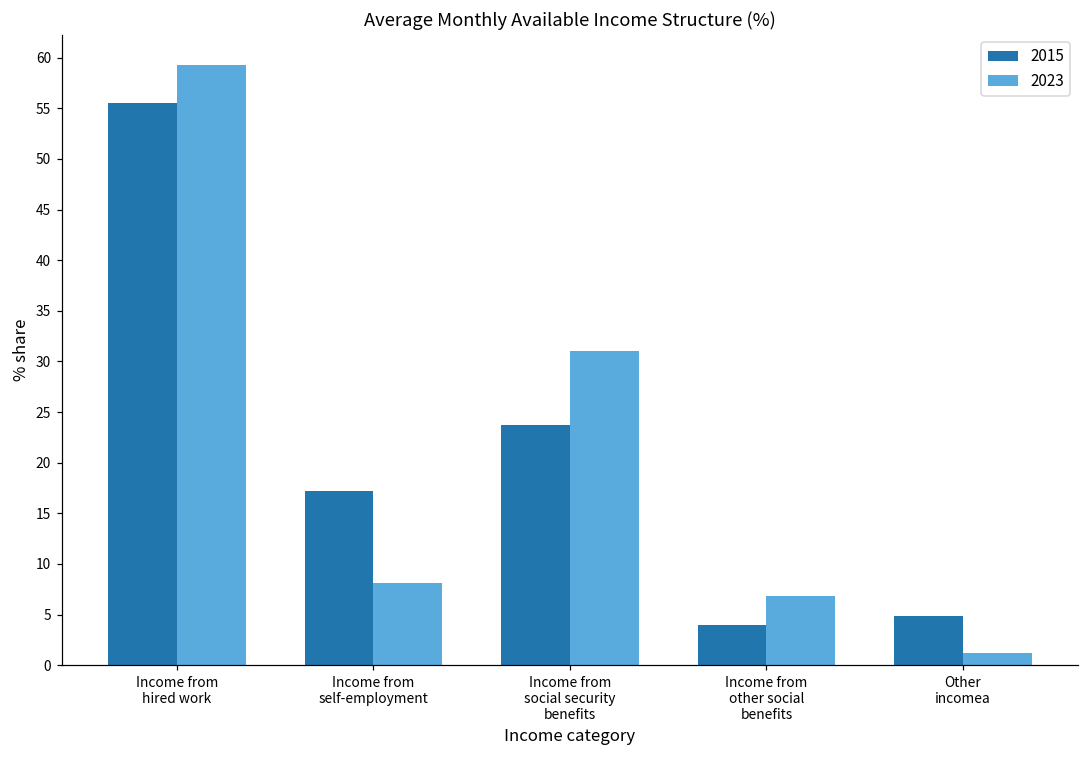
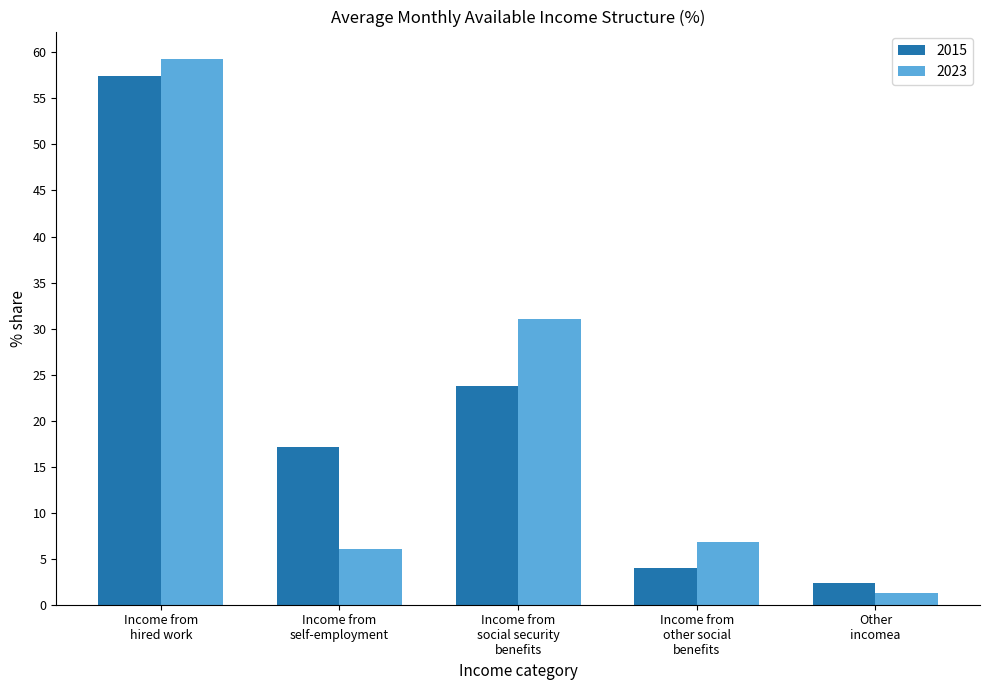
  {
    "2015": {
-     "Income from hired work": 55,
+     "Income from hired work": 57,
      "Income from self-employment": 17,
      "Income from social security benefits": 24,
      "Income from other social benefits": 4,
-     "Other incomea": 5
+     "Other incomea": 2
    },
    "2023": {
      "Income from hired work": 59,
-     "Income from self-employment": 8,
+     "Income from self-employment": 6,
      "Income from social security benefits": 31,
      "Income from other social benefits": 7,
      "Other incomea": 1
    }
  }
